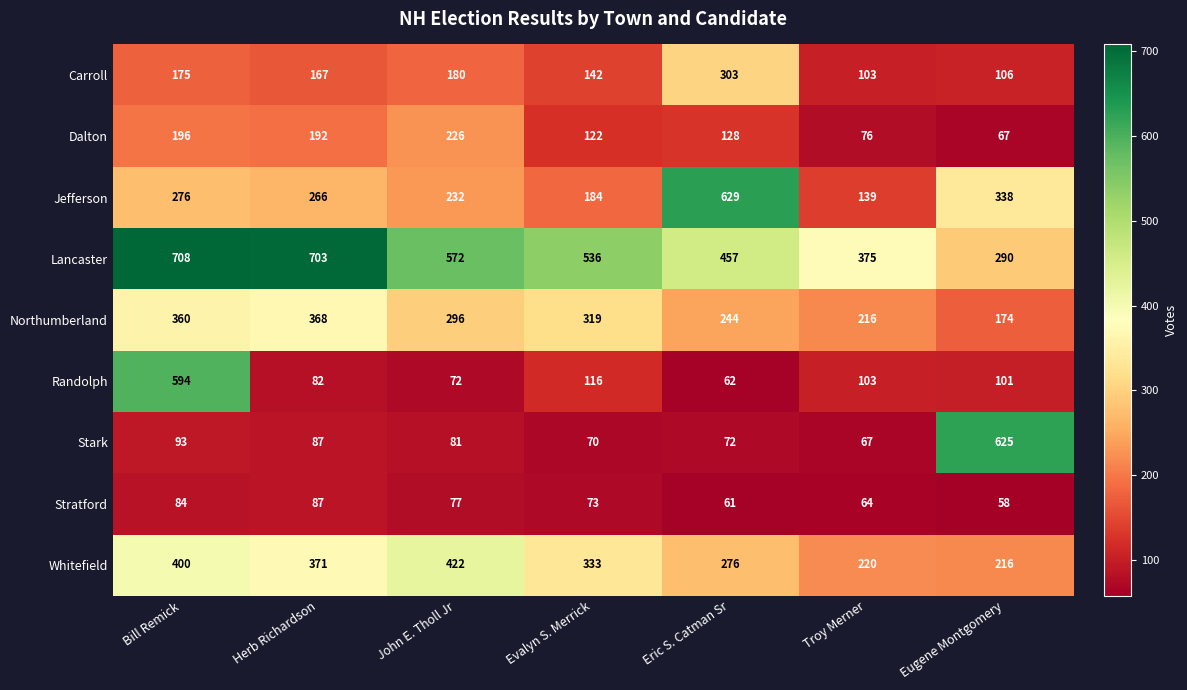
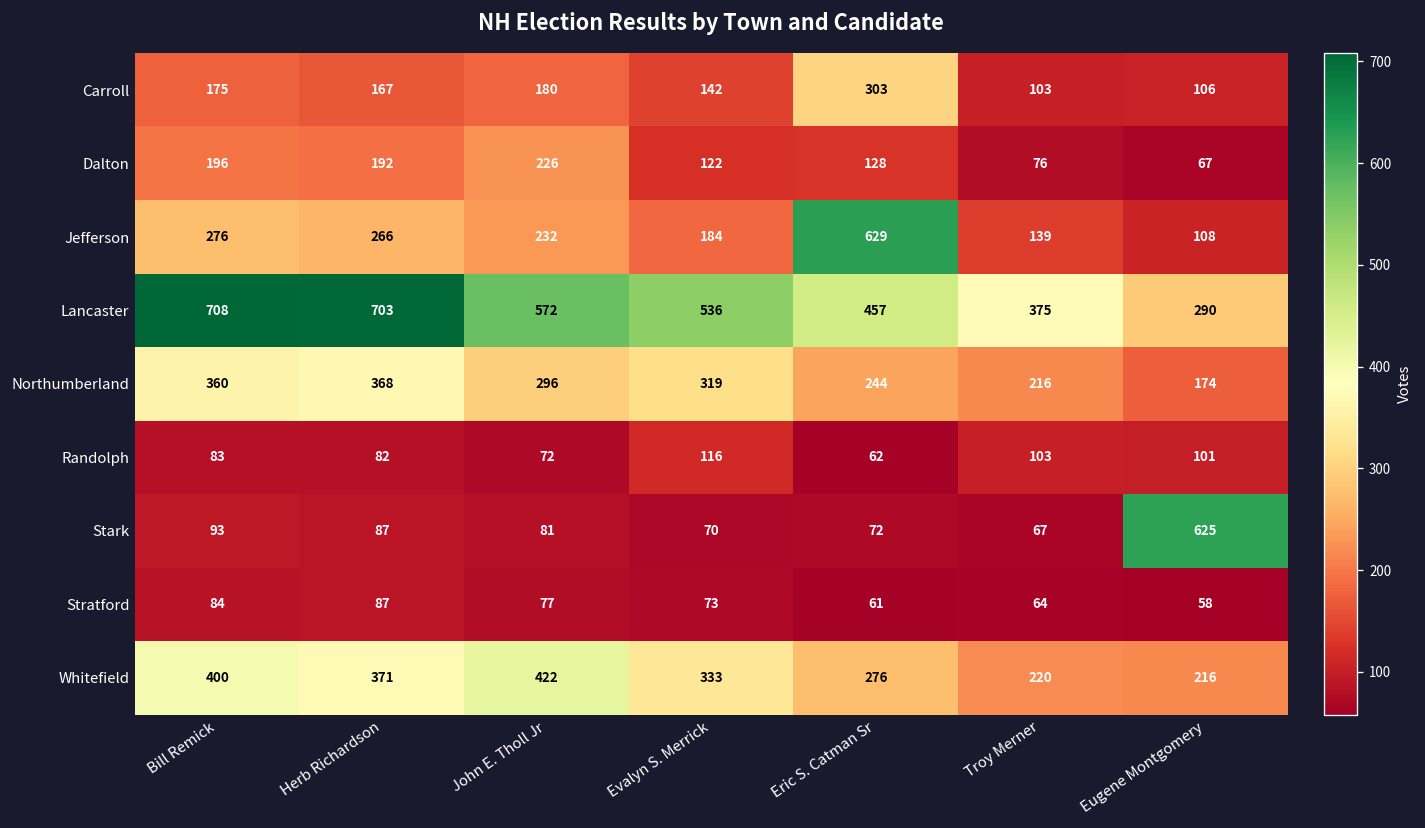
  {
    "Carroll": {
      "Bill Remick": 175,
      "Herb Richardson": 167,
      "John E. Tholl Jr": 180,
      "Evalyn S. Merrick": 142,
      "Eric S. Catman Sr": 303,
      "Troy Merner": 103,
      "Eugene Montgomery": 106
    },
    "Dalton": {
      "Bill Remick": 196,
      "Herb Richardson": 192,
      "John E. Tholl Jr": 226,
      "Evalyn S. Merrick": 122,
      "Eric S. Catman Sr": 128,
      "Troy Merner": 76,
      "Eugene Montgomery": 67
    },
    "Jefferson": {
      "Bill Remick": 276,
      "Herb Richardson": 266,
      "John E. Tholl Jr": 232,
      "Evalyn S. Merrick": 184,
      "Eric S. Catman Sr": 629,
      "Troy Merner": 139,
-     "Eugene Montgomery": 338
+     "Eugene Montgomery": 108
    },
    "Lancaster": {
      "Bill Remick": 708,
      "Herb Richardson": 703,
      "John E. Tholl Jr": 572,
      "Evalyn S. Merrick": 536,
      "Eric S. Catman Sr": 457,
      "Troy Merner": 375,
      "Eugene Montgomery": 290
    },
    "Northumberland": {
      "Bill Remick": 360,
      "Herb Richardson": 368,
      "John E. Tholl Jr": 296,
      "Evalyn S. Merrick": 319,
      "Eric S. Catman Sr": 244,
      "Troy Merner": 216,
      "Eugene Montgomery": 174
    },
    "Randolph": {
-     "Bill Remick": 594,
+     "Bill Remick": 83,
      "Herb Richardson": 82,
      "John E. Tholl Jr": 72,
      "Evalyn S. Merrick": 116,
      "Eric S. Catman Sr": 62,
      "Troy Merner": 103,
      "Eugene Montgomery": 101
    },
    "Stark": {
      "Bill Remick": 93,
      "Herb Richardson": 87,
      "John E. Tholl Jr": 81,
      "Evalyn S. Merrick": 70,
      "Eric S. Catman Sr": 72,
      "Troy Merner": 67,
      "Eugene Montgomery": 625
    },
    "Stratford": {
      "Bill Remick": 84,
      "Herb Richardson": 87,
      "John E. Tholl Jr": 77,
      "Evalyn S. Merrick": 73,
      "Eric S. Catman Sr": 61,
      "Troy Merner": 64,
      "Eugene Montgomery": 58
    },
    "Whitefield": {
      "Bill Remick": 400,
      "Herb Richardson": 371,
      "John E. Tholl Jr": 422,
      "Evalyn S. Merrick": 333,
      "Eric S. Catman Sr": 276,
      "Troy Merner": 220,
      "Eugene Montgomery": 216
    }
  }
